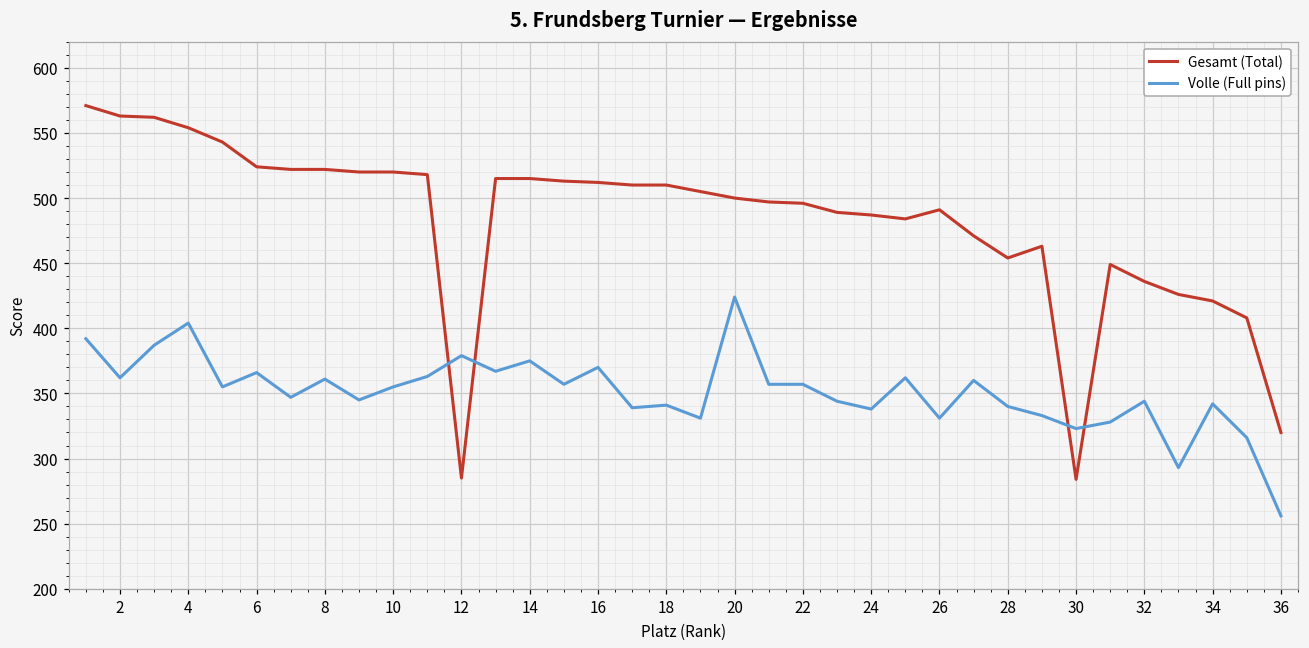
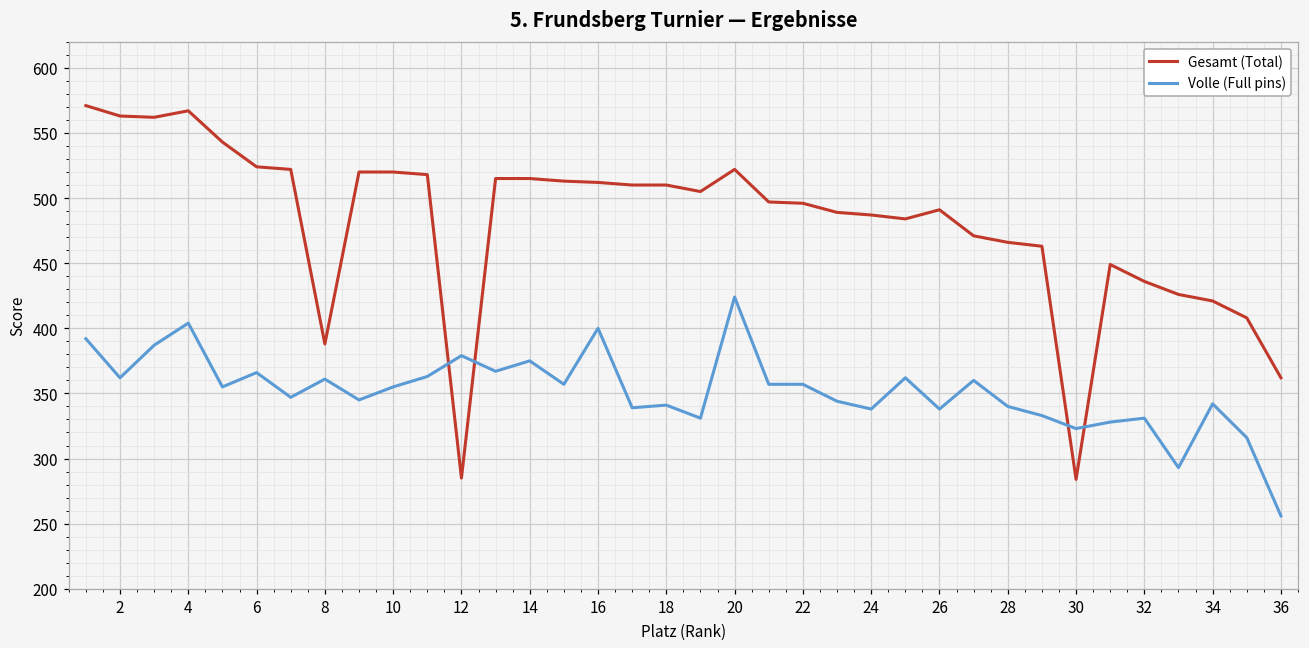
  {
    "Gesamt (Total)": {
      "2": 563,
-     "4": 554,
+     "4": 567,
      "6": 524,
-     "8": 522,
+     "8": 388,
      "10": 520,
      "12": 285,
      "14": 515,
      "16": 512,
      "18": 510,
-     "20": 500,
+     "20": 522,
      "22": 496,
      "24": 487,
      "26": 491,
-     "28": 454,
+     "28": 466,
      "30": 284,
      "32": 436,
      "34": 421,
-     "36": 320
+     "36": 362
    },
    "Volle (Full pins)": {
      "2": 362,
      "4": 404,
      "6": 366,
      "8": 361,
      "10": 355,
      "12": 379,
      "14": 375,
-     "16": 370,
+     "16": 400,
      "18": 341,
      "20": 424,
      "22": 357,
      "24": 338,
-     "26": 331,
+     "26": 338,
      "28": 340,
      "30": 323,
-     "32": 344,
+     "32": 331,
      "34": 342,
      "36": 256
    }
  }
